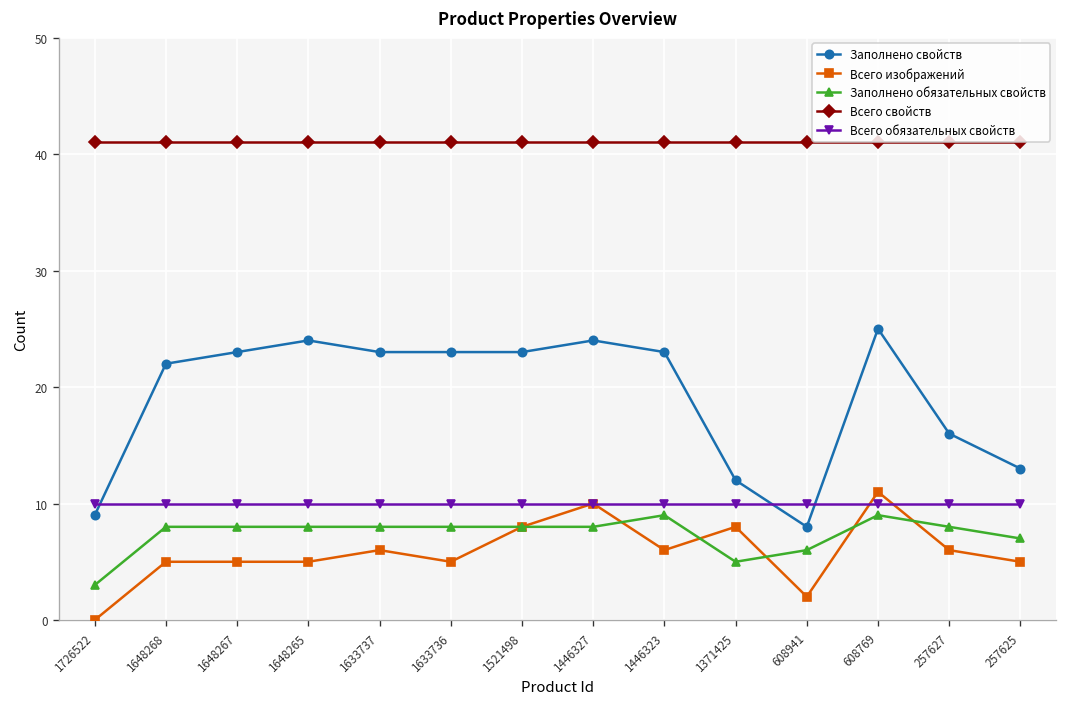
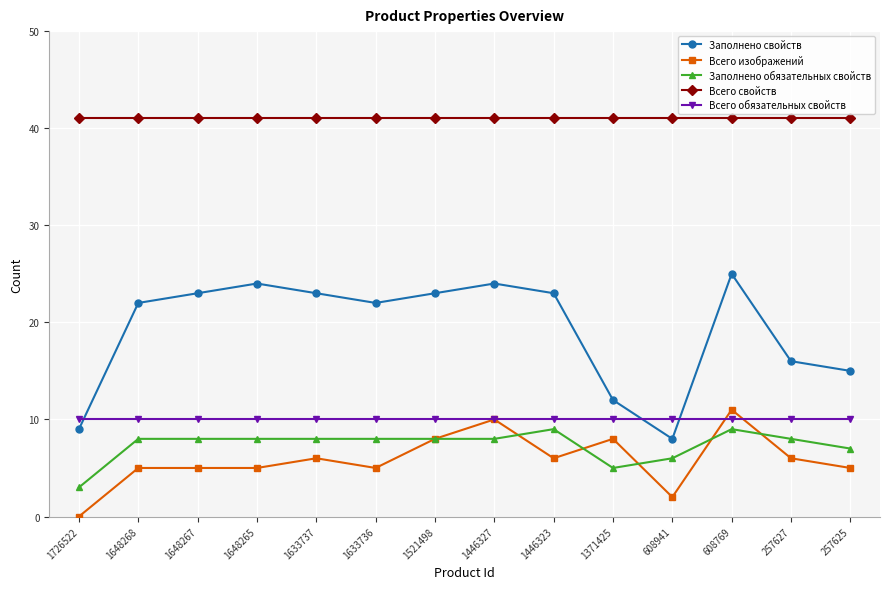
  {
    "Заполнено свойств": {
      "1726522": 9,
      "1648268": 22,
      "1648267": 23,
      "1648265": 24,
      "1633737": 23,
-     "1633736": 23,
+     "1633736": 22,
      "1521498": 23,
      "1446327": 24,
      "1446323": 23,
      "1371425": 12,
      "608941": 8,
      "608769": 25,
      "257627": 16,
-     "257625": 13
+     "257625": 15
    },
    "Всего изображений": {
      "1726522": 0,
      "1648268": 5,
      "1648267": 5,
      "1648265": 5,
      "1633737": 6,
      "1633736": 5,
      "1446323": 6,
      "1371425": 8,
      "608941": 2,
      "608769": 11,
      "257627": 6,
      "257625": 5
    },
    "Заполнено обязательных свойств": {
      "1726522": 3,
      "1648268": 8,
      "1648267": 8,
      "1648265": 8,
      "1633737": 8,
      "1633736": 8,
      "1446327": 8,
      "1446323": 9,
      "1371425": 5,
      "608941": 6,
      "608769": 9,
      "257627": 8,
      "257625": 7
    },
    "Всего свойств": {
      "1726522": 41,
      "1648268": 41,
      "1648267": 41,
      "1648265": 41,
      "1633737": 41,
      "1633736": 41,
      "1521498": 41,
      "1446327": 41,
      "1446323": 41,
      "1371425": 41,
      "608941": 41,
      "608769": 41,
      "257627": 41,
      "257625": 41
    },
    "Всего обязательных свойств": {
      "1726522": 10,
      "1648268": 10,
      "1648267": 10,
      "1648265": 10,
      "1633737": 10,
      "1633736": 10,
      "1521498": 10,
      "1446323": 10,
      "1371425": 10,
      "608941": 10,
      "608769": 10,
      "257627": 10,
      "257625": 10
    }
  }
